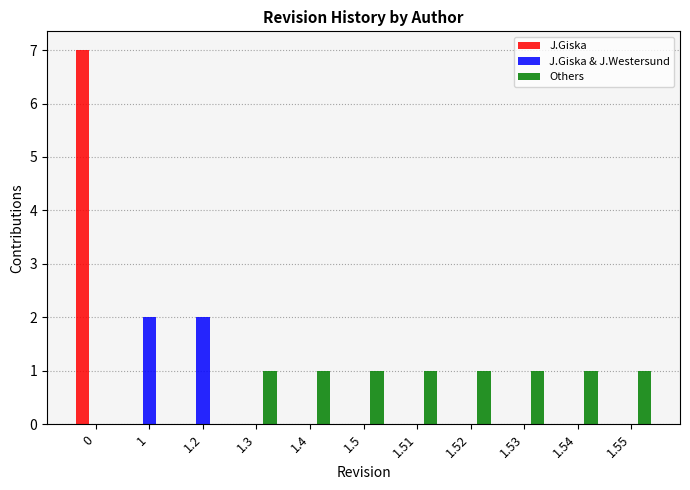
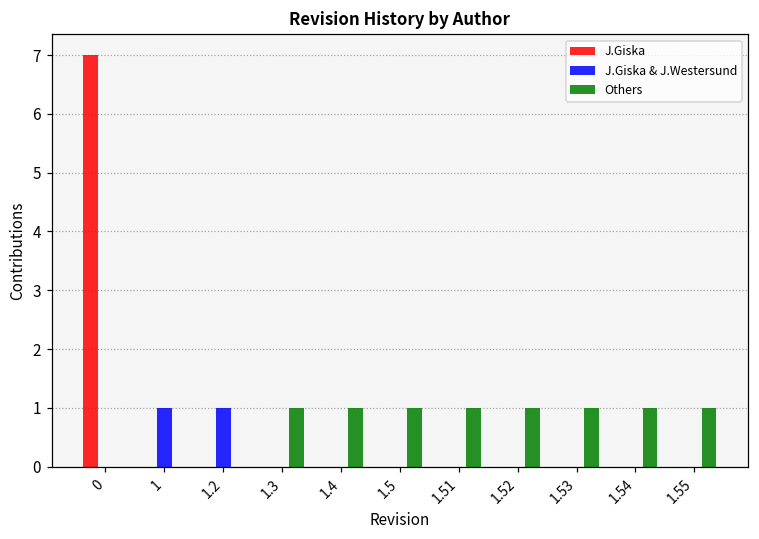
  {
    "J.Giska": {
      "0": 7,
      "1": 0,
      "1.2": 0,
      "1.3": 0,
      "1.4": 0,
      "1.5": 0,
      "1.51": 0,
      "1.52": 0,
      "1.53": 0,
      "1.54": 0,
      "1.55": 0
    },
    "J.Giska & J.Westersund": {
      "0": 0,
-     "1": 2,
-     "1.2": 2,
+     "1": 1,
+     "1.2": 1,
      "1.3": 0,
      "1.4": 0,
      "1.5": 0,
      "1.51": 0,
      "1.52": 0,
      "1.53": 0,
      "1.54": 0,
      "1.55": 0
    },
    "Others": {
      "0": 0,
      "1": 0,
      "1.2": 0,
      "1.3": 1,
      "1.4": 1,
      "1.5": 1,
      "1.51": 1,
      "1.52": 1,
      "1.53": 1,
      "1.54": 1,
      "1.55": 1
    }
  }
